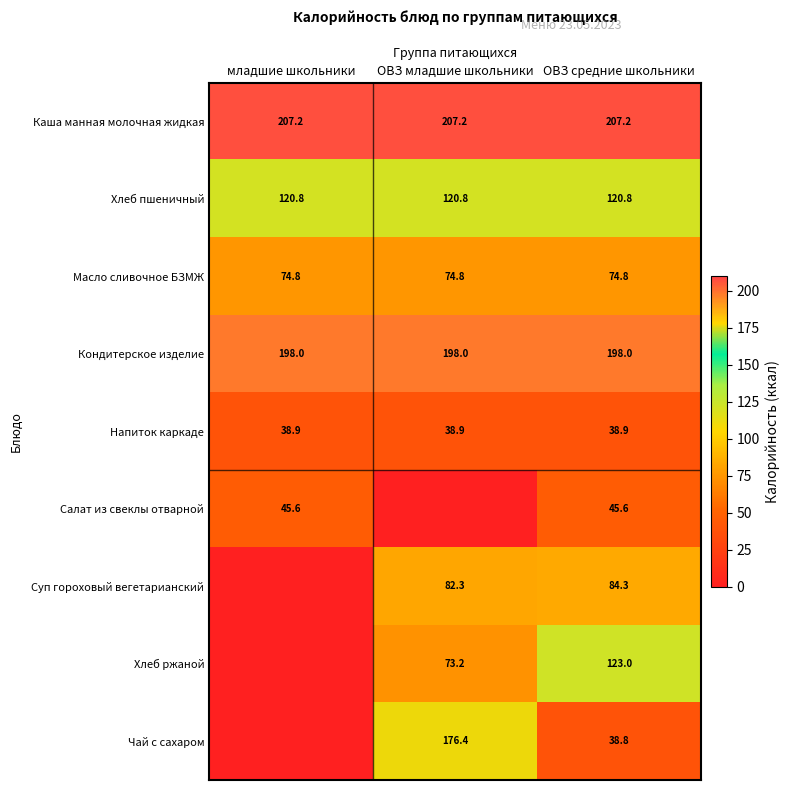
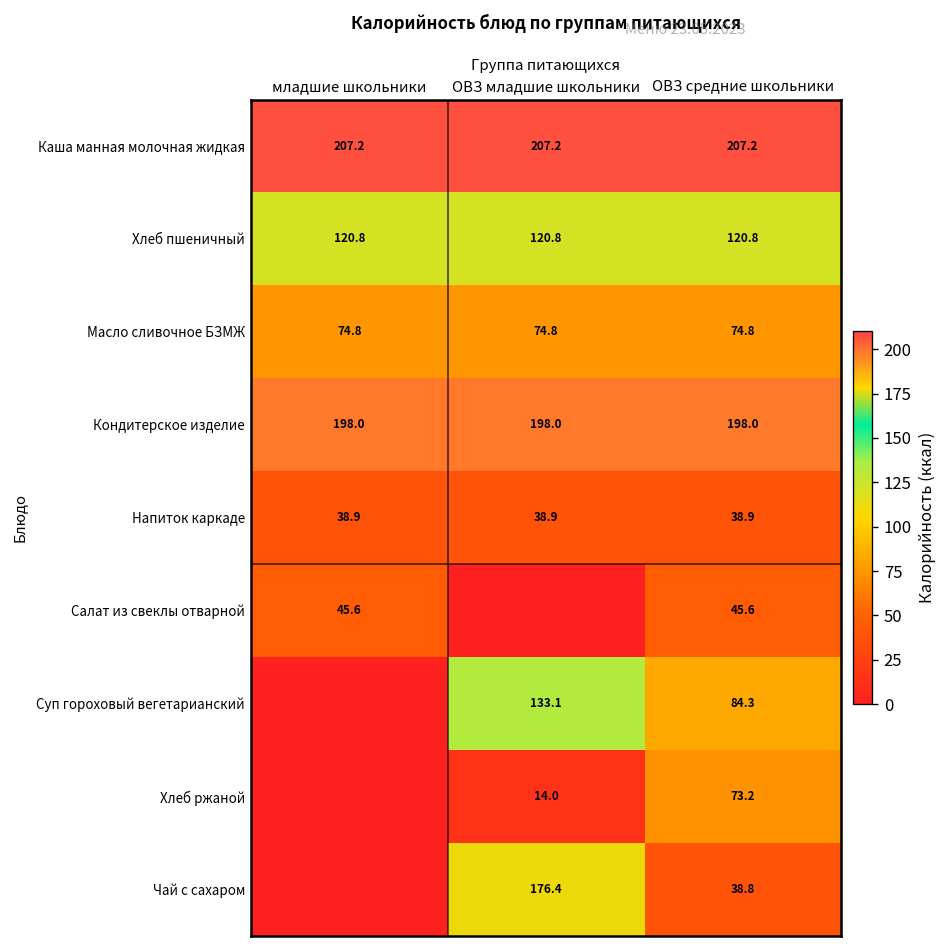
  {
    "Каша манная молочная жидкая": {
      "младшие школьники": 207.2,
      "ОВЗ младшие школьники": 207.2,
      "ОВЗ средние школьники": 207.2
    },
    "Хлеб пшеничный": {
      "младшие школьники": 120.8,
      "ОВЗ младшие школьники": 120.8,
      "ОВЗ средние школьники": 120.8
    },
    "Масло сливочное БЗМЖ": {
      "младшие школьники": 74.8,
      "ОВЗ младшие школьники": 74.8,
      "ОВЗ средние школьники": 74.8
    },
    "Кондитерское изделие": {
      "младшие школьники": 198.0,
      "ОВЗ младшие школьники": 198.0,
      "ОВЗ средние школьники": 198.0
    },
    "Напиток каркаде": {
      "младшие школьники": 38.9,
      "ОВЗ младшие школьники": 38.9,
      "ОВЗ средние школьники": 38.9
    },
    "Салат из свеклы отварной": {
      "младшие школьники": 45.6,
      "ОВЗ средние школьники": 45.6
    },
    "Суп гороховый вегетарианский": {
-     "ОВЗ младшие школьники": 82.3,
+     "ОВЗ младшие школьники": 133.1,
      "ОВЗ средние школьники": 84.3
    },
    "Хлеб ржаной": {
-     "ОВЗ младшие школьники": 73.2,
-     "ОВЗ средние школьники": 123.0
+     "ОВЗ младшие школьники": 14.0,
+     "ОВЗ средние школьники": 73.2
    },
    "Чай с сахаром": {
      "ОВЗ младшие школьники": 176.4,
      "ОВЗ средние школьники": 38.8
    }
  }
